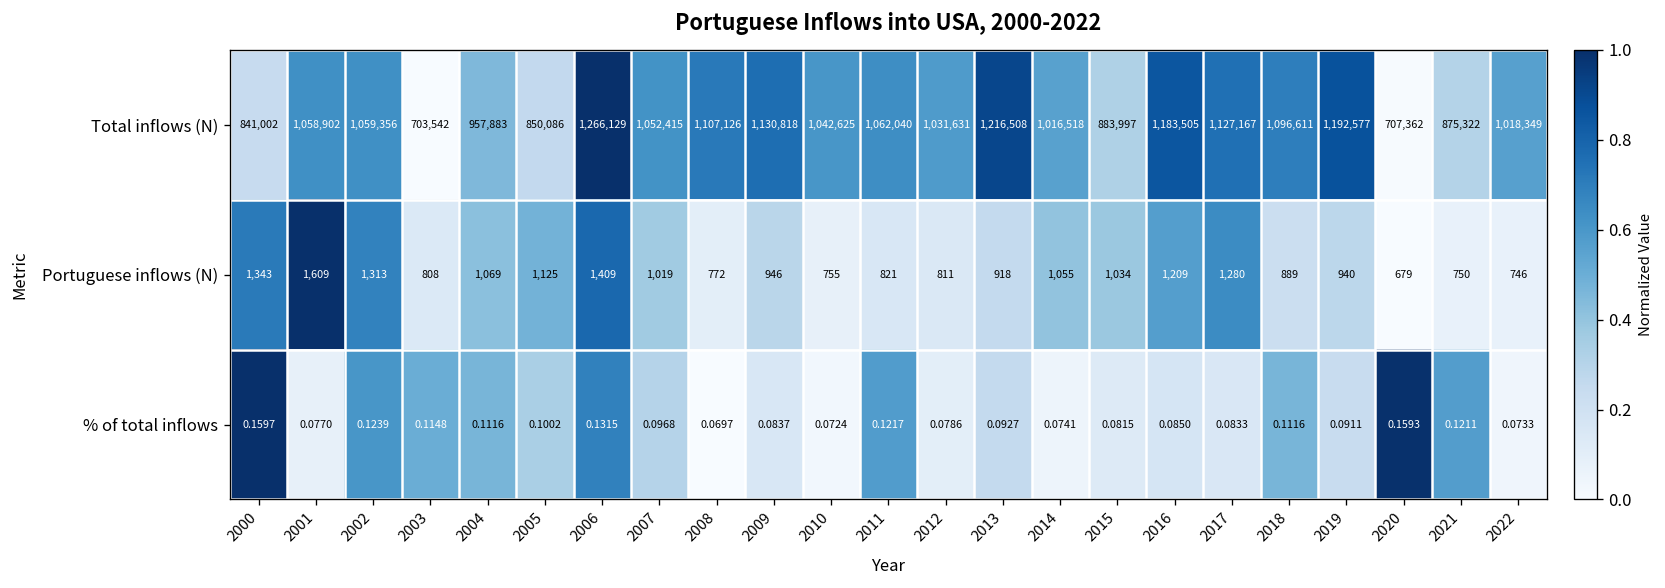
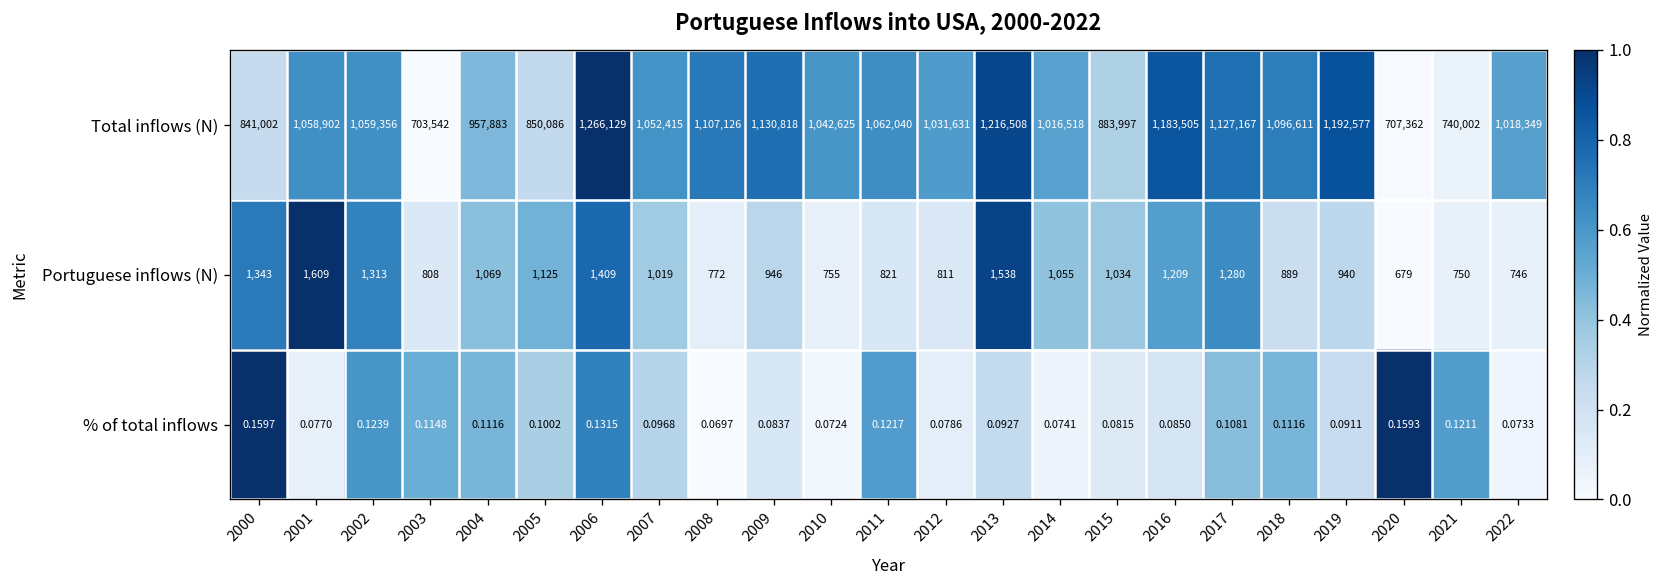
  {
    "Total inflows (N)": {
      "2000": "841,002",
      "2001": "1,058,902",
      "2002": "1,059,356",
      "2003": "703,542",
      "2004": "957,883",
      "2005": "850,086",
      "2006": "1,266,129",
      "2007": "1,052,415",
      "2008": "1,107,126",
      "2009": "1,130,818",
      "2010": "1,042,625",
      "2011": "1,062,040",
      "2012": "1,031,631",
      "2013": "1,216,508",
      "2014": "1,016,518",
      "2015": "883,997",
      "2016": "1,183,505",
      "2017": "1,127,167",
      "2018": "1,096,611",
      "2019": "1,192,577",
      "2020": "707,362",
-     "2021": "875,322",
+     "2021": "740,002",
      "2022": "1,018,349"
    },
    "Portuguese inflows (N)": {
      "2000": "1,343",
      "2001": "1,609",
      "2002": "1,313",
      "2003": "808",
      "2004": "1,069",
      "2005": "1,125",
      "2006": "1,409",
      "2007": "1,019",
      "2008": "772",
      "2009": "946",
      "2010": "755",
      "2011": "821",
      "2012": "811",
-     "2013": "918",
+     "2013": "1,538",
      "2014": "1,055",
      "2015": "1,034",
      "2016": "1,209",
      "2017": "1,280",
      "2018": "889",
      "2019": "940",
      "2020": "679",
      "2021": "750",
      "2022": "746"
    },
    "% of total inflows": {
      "2000": "0.1597",
      "2001": "0.0770",
      "2002": "0.1239",
      "2003": "0.1148",
      "2004": "0.1116",
      "2005": "0.1002",
      "2006": "0.1315",
      "2007": "0.0968",
      "2008": "0.0697",
      "2009": "0.0837",
      "2010": "0.0724",
      "2011": "0.1217",
      "2012": "0.0786",
      "2013": "0.0927",
      "2014": "0.0741",
      "2015": "0.0815",
      "2016": "0.0850",
-     "2017": "0.0833",
+     "2017": "0.1081",
      "2018": "0.1116",
      "2019": "0.0911",
      "2020": "0.1593",
      "2021": "0.1211",
      "2022": "0.0733"
    }
  }
